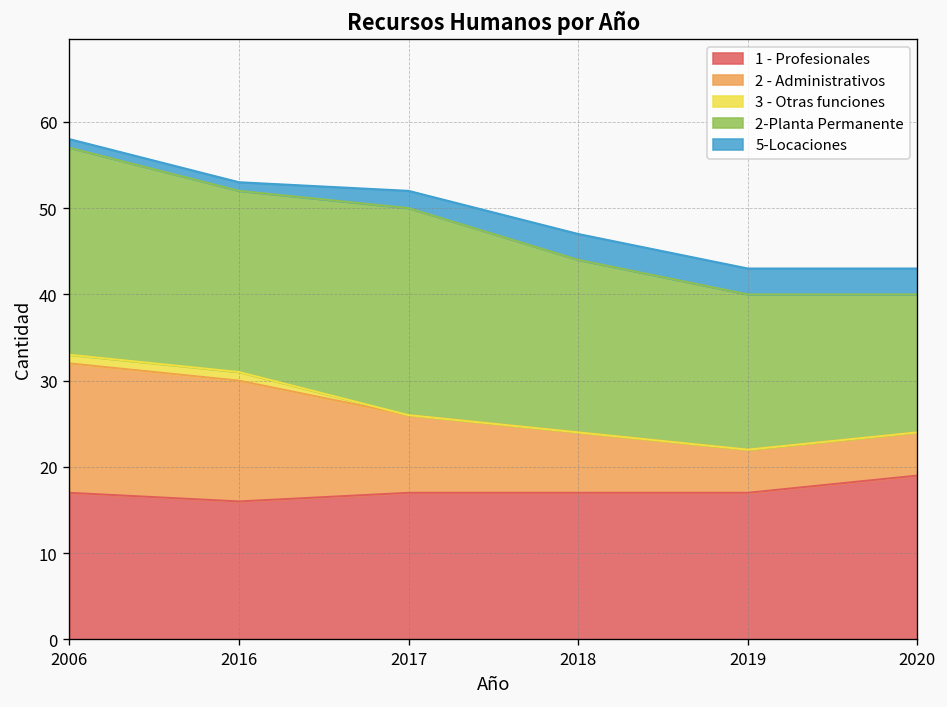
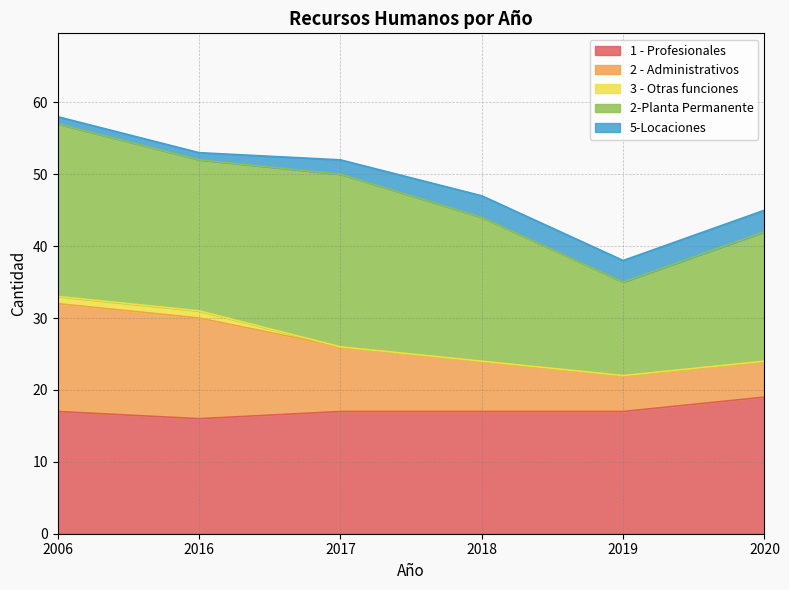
  {
    "1 - Profesionales": {
      "2006": 17,
      "2016": 16,
      "2017": 17,
      "2018": 17,
      "2019": 17,
      "2020": 19
    },
    "2 - Administrativos": {
      "2006": 15,
      "2016": 14
    },
    "3 - Otras funciones": {
      "2006": 1,
      "2016": 1
    },
    "2-Planta Permanente": {
      "2006": 24,
      "2016": 21,
      "2017": 24,
      "2018": 20,
-     "2019": 18,
-     "2020": 16
+     "2019": 13,
+     "2020": 18
    },
    "5-Locaciones": {
      "2006": 1,
      "2016": 1,
      "2017": 2,
      "2018": 3,
      "2019": 3,
      "2020": 3
    }
  }
